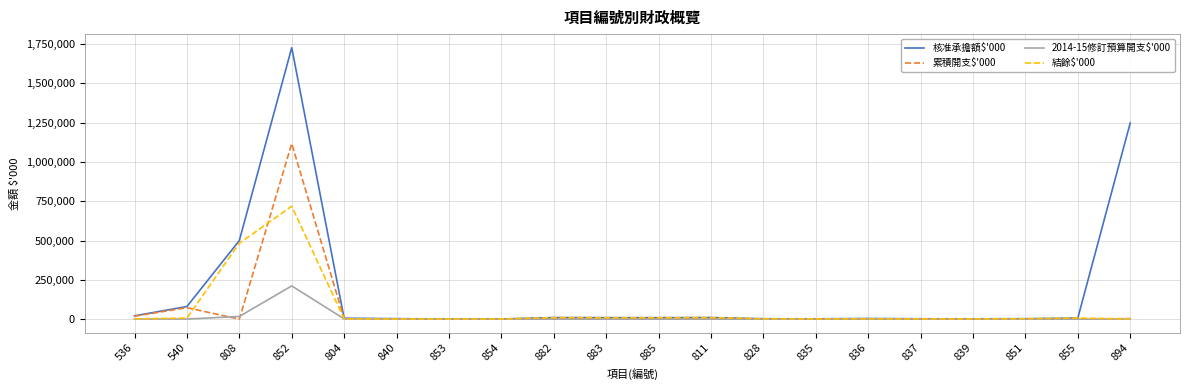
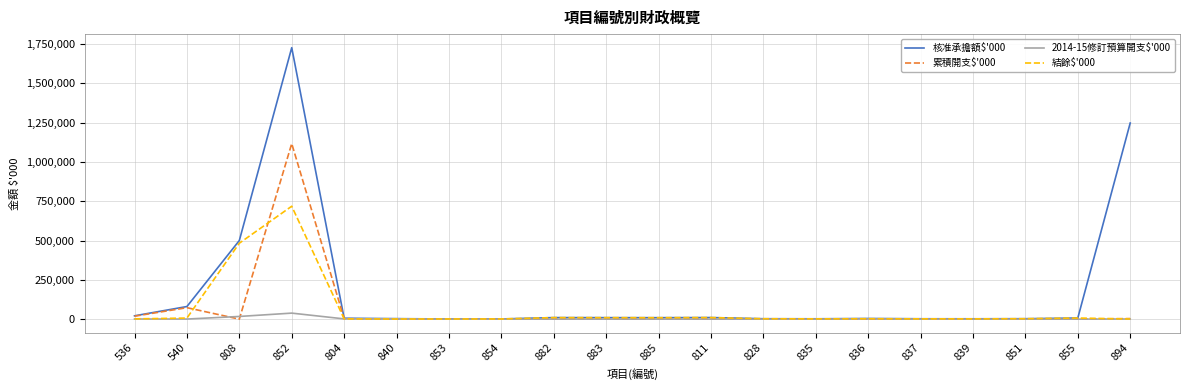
  {
    "核准承擔額$'000": {
      "808": "500,000",
      "852": "1,730,000",
      "894": "1,250,000"
    },
    "累積開支$'000": {
      "808": "0",
      "852": "1,120,000"
    },
    "2014-15修訂預算開支$'000": {
      "808": "20,000",
-     "852": "210,000"
+     "852": "40,000"
    },
    "結餘$'000": {
      "808": "480,000",
      "852": "720,000"
    }
  }
